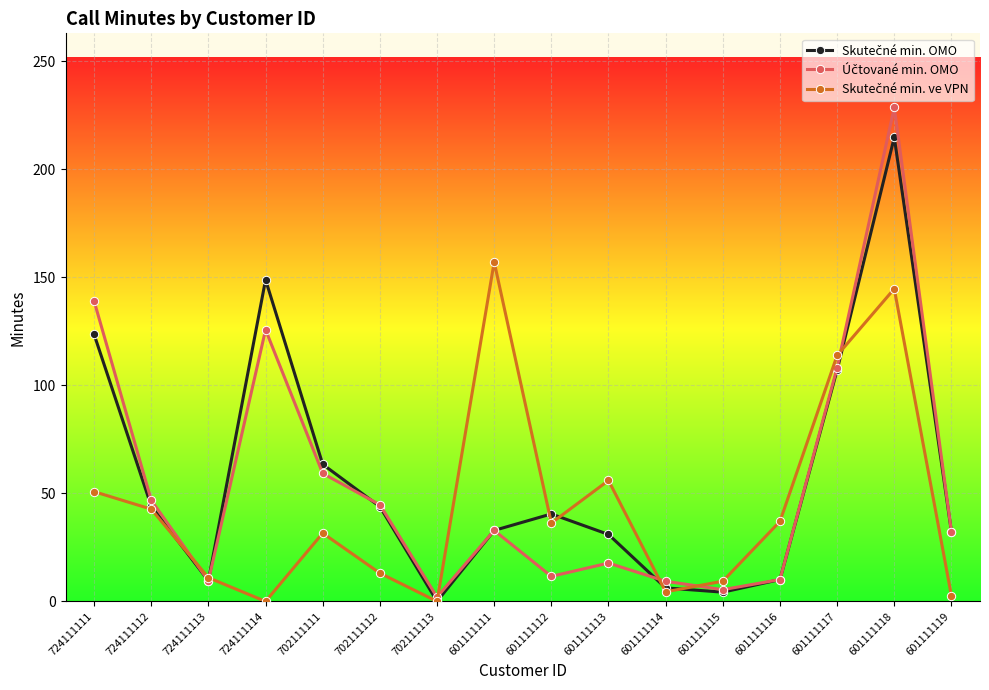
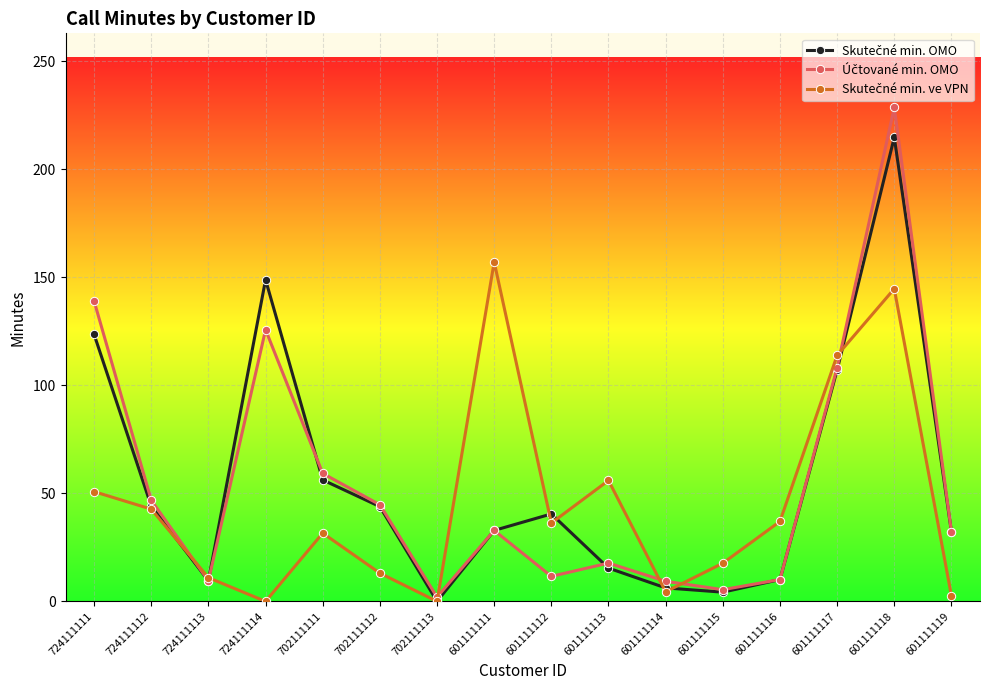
  {
    "Skutečné min. OMO": {
      "724111111": 124,
      "724111112": 44,
      "724111114": 149,
-     "702111111": 63,
+     "702111111": 56,
      "601111112": 41,
-     "601111113": 31,
+     "601111113": 15,
      "601111114": 6,
      "601111118": 215
    },
    "Účtované min. OMO": {
      "724111111": 139,
      "724111112": 47,
      "724111114": 126,
      "702111111": 59,
      "702111113": 2,
      "601111112": 12,
      "601111113": 18,
      "601111114": 9,
      "601111118": 229
    },
    "Skutečné min. ve VPN": {
      "724111111": 51,
      "724111112": 43,
      "724111113": 11,
      "724111114": 0,
      "702111111": 32,
      "702111112": 13,
      "601111111": 157,
      "601111112": 36,
      "601111113": 56,
      "601111114": 4,
-     "601111115": 9,
+     "601111115": 18,
      "601111116": 37,
      "601111117": 114,
      "601111118": 145,
      "601111119": 3
    }
  }
